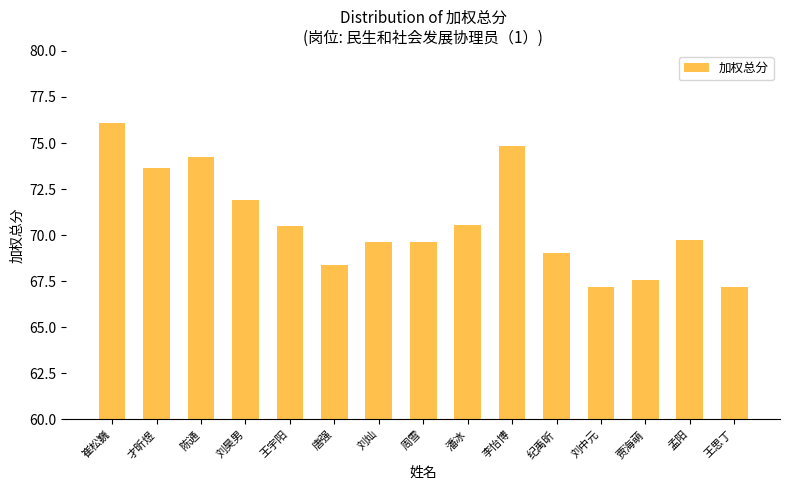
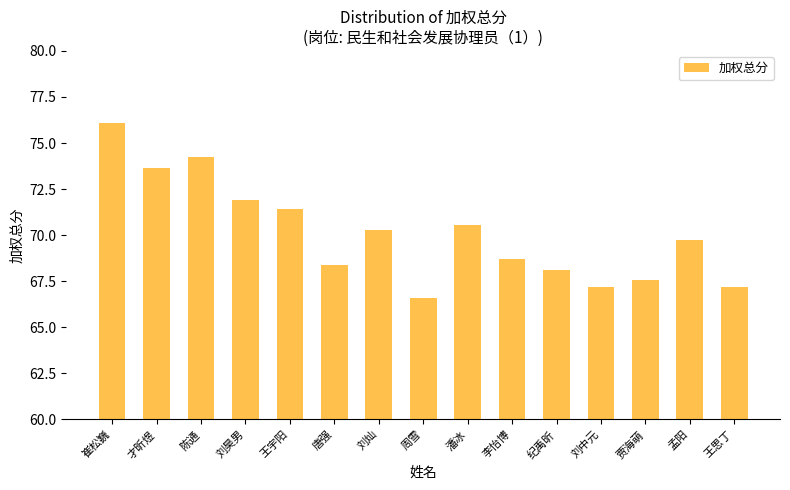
  {
    "崔松巍": 76.1,
    "才昕煜": 73.6,
    "陈通": 74.2,
    "刘昊男": 71.9,
-   "王宇阳": 70.5,
+   "王宇阳": 71.4,
    "唐强": 68.4,
-   "刘灿": 69.6,
-   "周雪": 69.6,
+   "刘灿": 70.3,
+   "周雪": 66.6,
    "潘冰": 70.5,
-   "李怡博": 74.8,
-   "纪禹昕": 69.1,
+   "李怡博": 68.7,
+   "纪禹昕": 68.1,
    "刘中元": 67.2,
    "贾海萌": 67.6,
    "孟阳": 69.7,
    "王思丁": 67.2
  }
